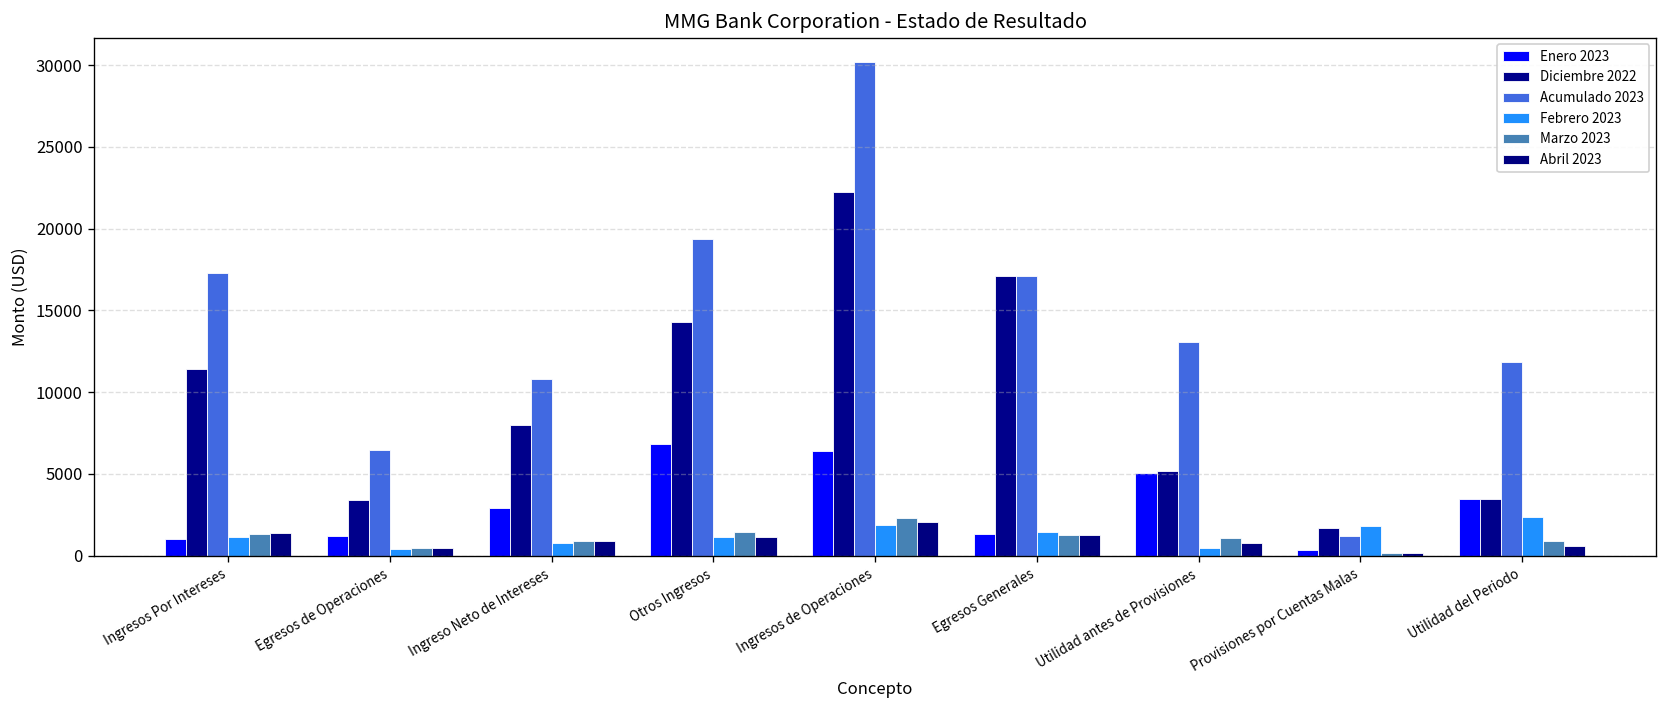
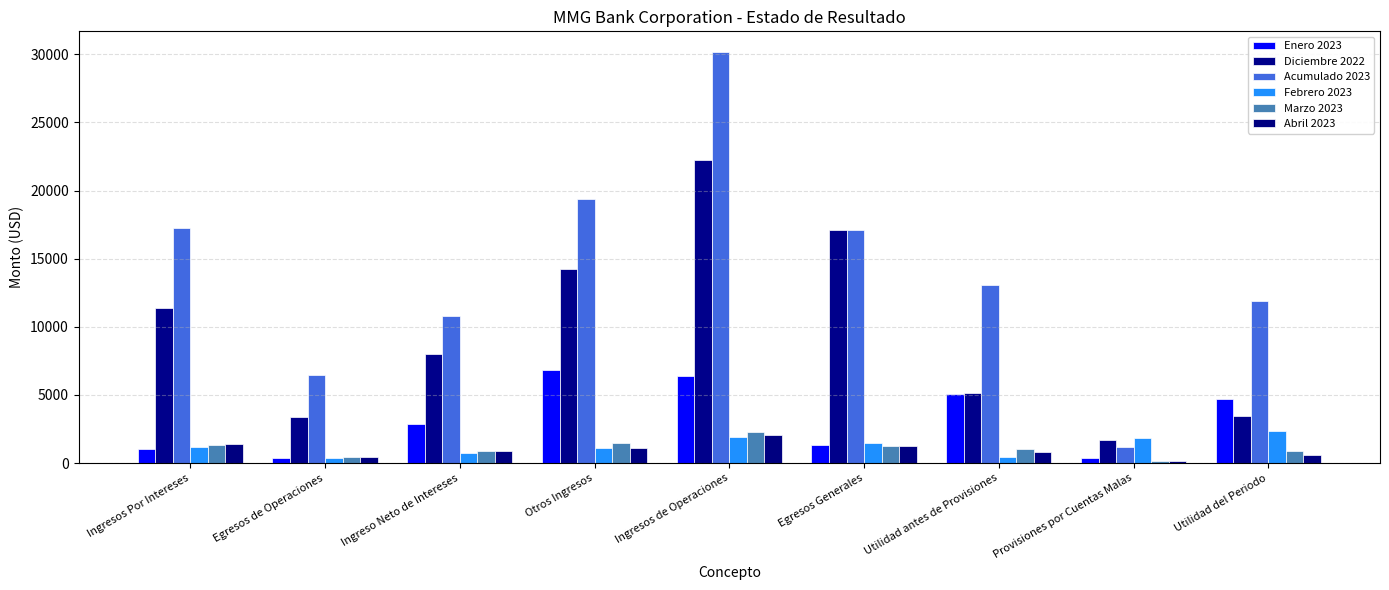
  {
    "Enero 2023": {
      "Ingresos Por Intereses": 1100,
-     "Egresos de Operaciones": 1200,
+     "Egresos de Operaciones": 400,
      "Ingreso Neto de Intereses": 2900,
      "Otros Ingresos": 6800,
      "Ingresos de Operaciones": 6400,
      "Egresos Generales": 1300,
      "Utilidad antes de Provisiones": 5100,
      "Provisiones por Cuentas Malas": 400,
-     "Utilidad del Periodo": 3500
+     "Utilidad del Periodo": 4700
    },
    "Febrero 2023": {
      "Ingresos Por Intereses": 1200,
      "Egresos de Operaciones": 400,
      "Ingreso Neto de Intereses": 800,
      "Otros Ingresos": 1100,
      "Ingresos de Operaciones": 1900,
      "Egresos Generales": 1400,
      "Utilidad antes de Provisiones": 400,
      "Provisiones por Cuentas Malas": 1800,
      "Utilidad del Periodo": 2400
    }
  }
